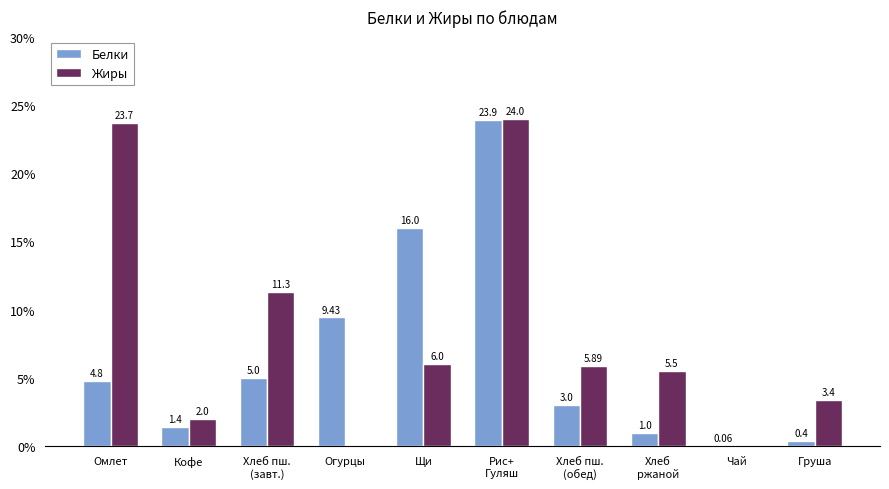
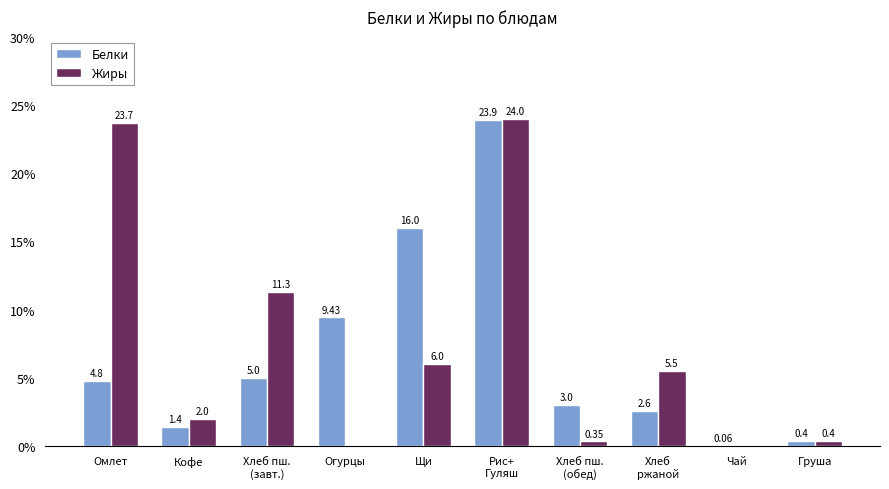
  {
    "Белки": {
      "Омлет": 4.8,
      "Кофе": 1.4,
      "Хлеб пш. (завт.)": 5.0,
      "Огурцы": 9.43,
      "Щи": 16.0,
      "Рис+ Гуляш": 23.9,
      "Хлеб пш. (обед)": 3.0,
-     "Хлеб ржаной": 1.0,
+     "Хлеб ржаной": 2.6,
      "Чай": 0.06,
      "Груша": 0.4
    },
    "Жиры": {
      "Омлет": 23.7,
      "Кофе": 2.0,
      "Хлеб пш. (завт.)": 11.3,
      "Щи": 6.0,
      "Рис+ Гуляш": 24.0,
-     "Хлеб пш. (обед)": 5.89,
+     "Хлеб пш. (обед)": 0.35,
      "Хлеб ржаной": 5.5,
-     "Груша": 3.4
+     "Груша": 0.4
    }
  }
